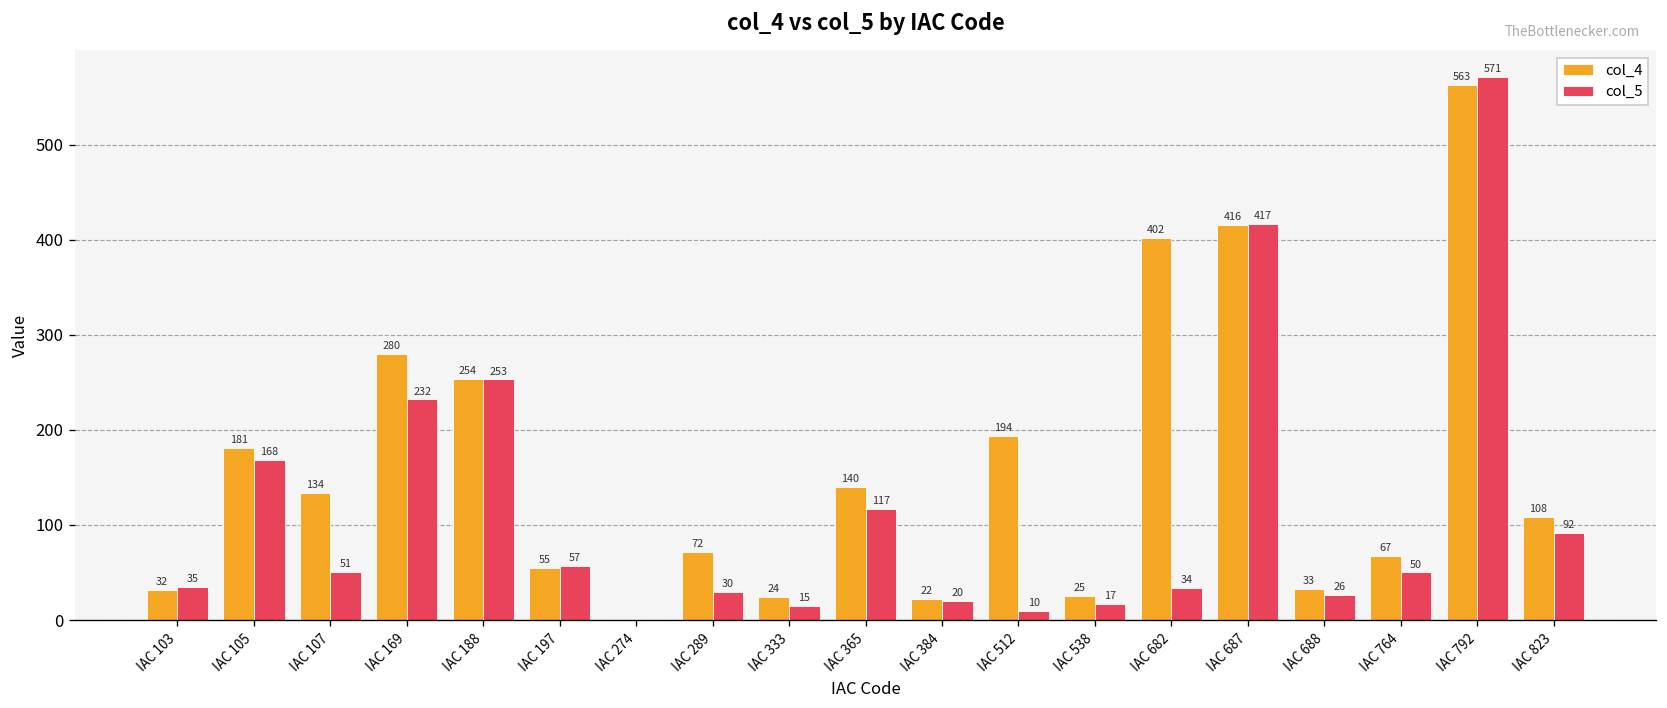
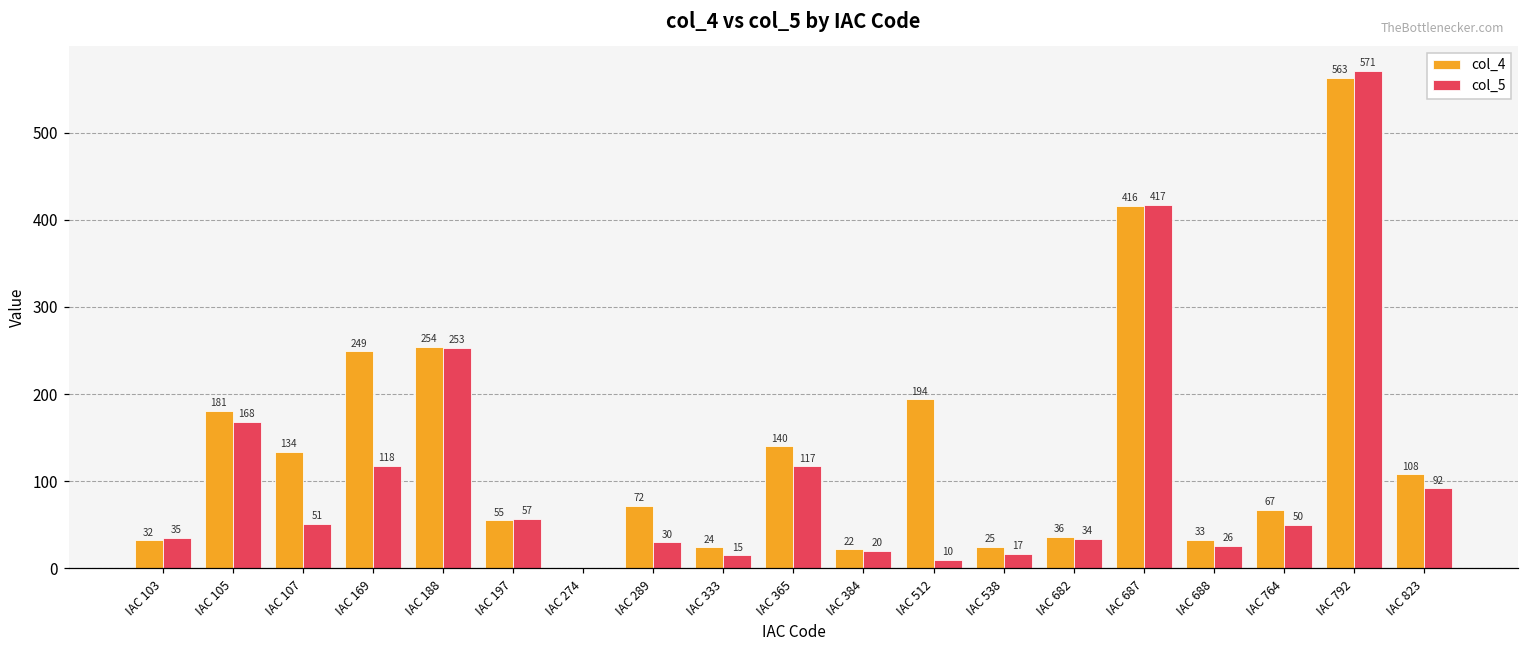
  {
    "col_4": {
      "IAC 103": 32,
      "IAC 105": 181,
      "IAC 107": 134,
-     "IAC 169": 280,
+     "IAC 169": 249,
      "IAC 188": 254,
      "IAC 197": 55,
      "IAC 289": 72,
      "IAC 333": 24,
      "IAC 365": 140,
      "IAC 384": 22,
      "IAC 512": 194,
      "IAC 538": 25,
-     "IAC 682": 402,
+     "IAC 682": 36,
      "IAC 687": 416,
      "IAC 688": 33,
      "IAC 764": 67,
      "IAC 792": 563,
      "IAC 823": 108
    },
    "col_5": {
      "IAC 103": 35,
      "IAC 105": 168,
      "IAC 107": 51,
-     "IAC 169": 232,
+     "IAC 169": 118,
      "IAC 188": 253,
      "IAC 197": 57,
      "IAC 289": 30,
      "IAC 333": 15,
      "IAC 365": 117,
      "IAC 384": 20,
      "IAC 512": 10,
      "IAC 538": 17,
      "IAC 682": 34,
      "IAC 687": 417,
      "IAC 688": 26,
      "IAC 764": 50,
      "IAC 792": 571,
      "IAC 823": 92
    }
  }
